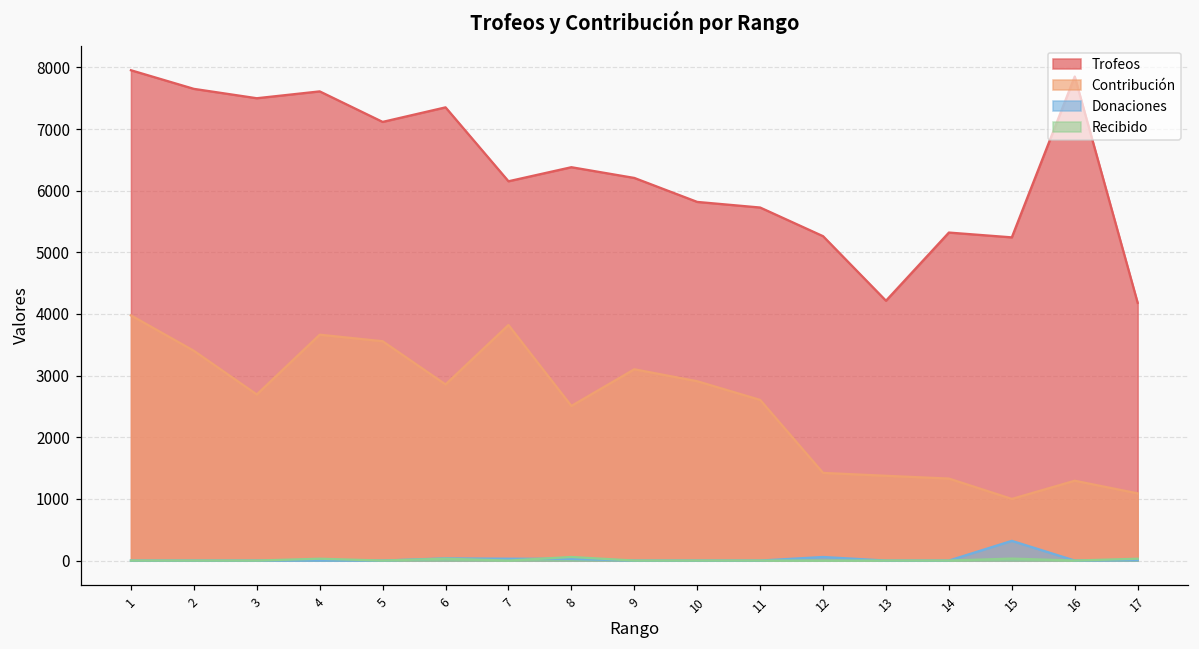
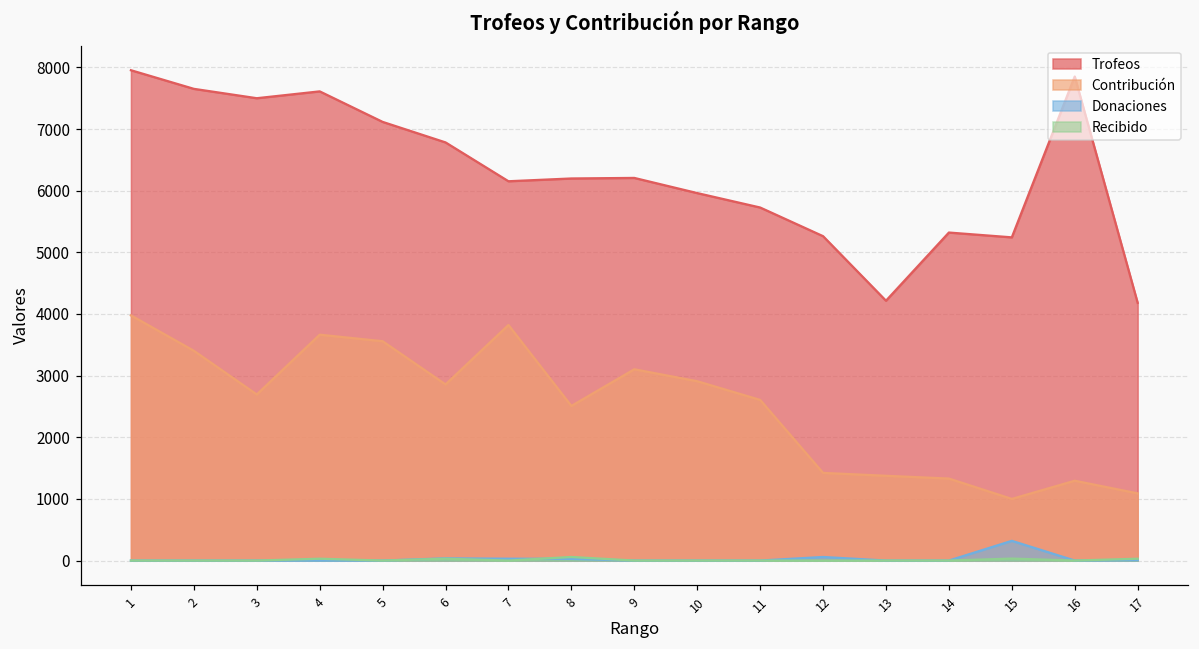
  {
    "Trofeos": {
      "1": 8000,
      "2": 7700,
      "3": 7500,
      "4": 7600,
      "5": 7100,
-     "6": 7400,
+     "6": 6800,
      "7": 6200,
-     "8": 6400,
+     "8": 6200,
      "9": 6200,
-     "10": 5800,
+     "10": 6000,
      "11": 5700,
      "12": 5300,
      "13": 4200,
      "14": 5300,
      "15": 5200,
      "17": 4200
    },
    "Contribución": {
      "1": 4000,
      "2": 3400,
      "3": 2700,
      "4": 3700,
      "5": 3600,
      "6": 2900,
      "7": 3800,
      "8": 2500,
      "9": 3100,
      "10": 2900,
      "11": 2600,
      "12": 1400,
      "13": 1400,
      "14": 1300,
      "15": 1000,
      "16": 1300,
      "17": 1100
    },
    "Donaciones": {
      "12": 100,
      "15": 300
    },
    "Recibido": {
      "12": 0,
      "15": 0
    }
  }
